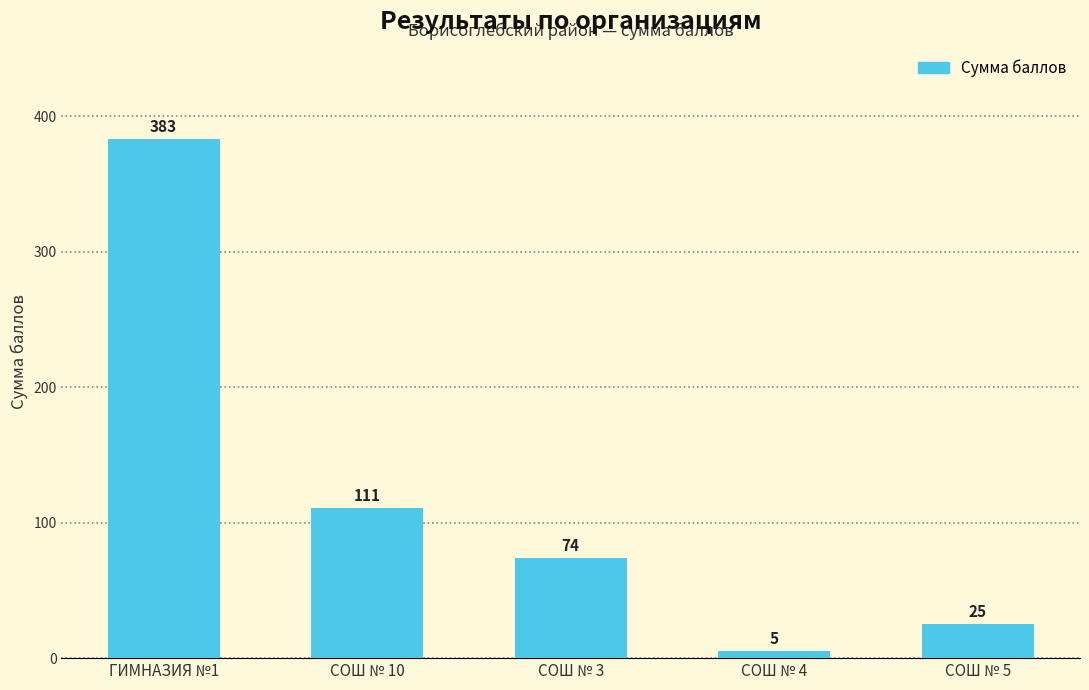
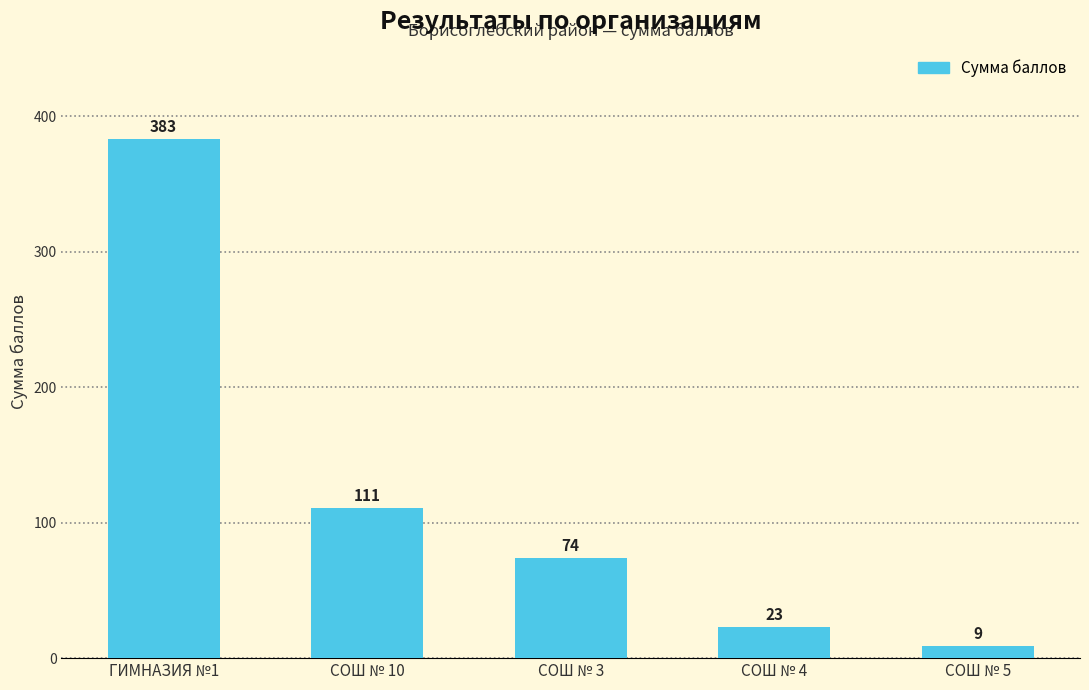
  {
    "ГИМНАЗИЯ №1": 383,
    "СОШ № 10": 111,
    "СОШ № 3": 74,
-   "СОШ № 4": 5,
-   "СОШ № 5": 25
+   "СОШ № 4": 23,
+   "СОШ № 5": 9
  }
